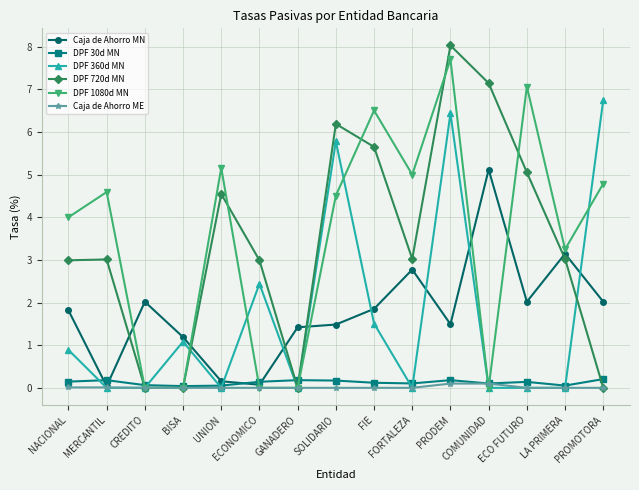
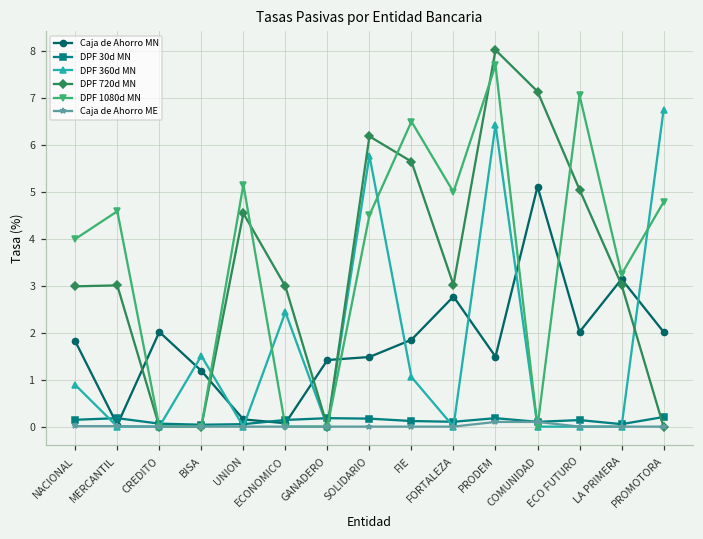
  {
    "DPF 360d MN": {
      "NACIONAL": 0.9,
-     "BISA": 1.1,
+     "BISA": 1.5,
      "ECONOMICO": 2.4,
      "SOLIDARIO": 5.8,
-     "FIE": 1.5,
+     "FIE": 1.1,
      "PRODEM": 6.4,
      "PROMOTORA": 6.8
    },
    "Caja de Ahorro ME": {
      "NACIONAL": 0.0,
      "SOLIDARIO": 0.0,
      "FIE": 0.0,
      "PRODEM": 0.1
    }
  }
